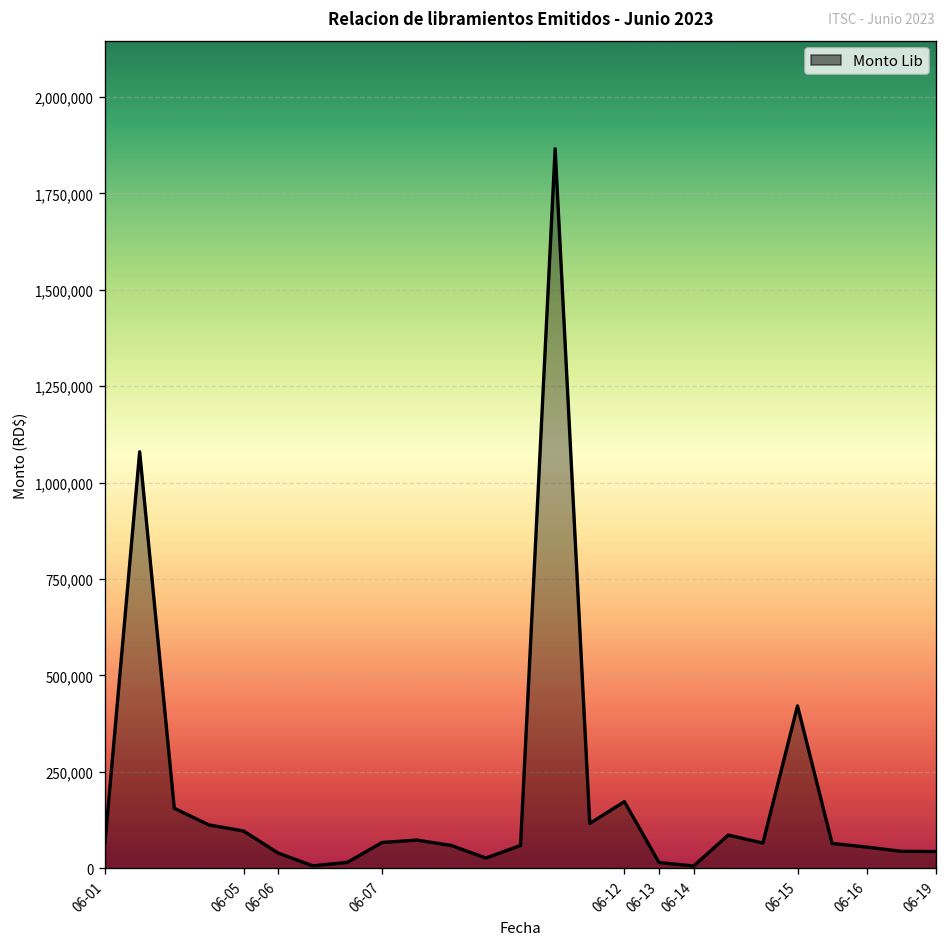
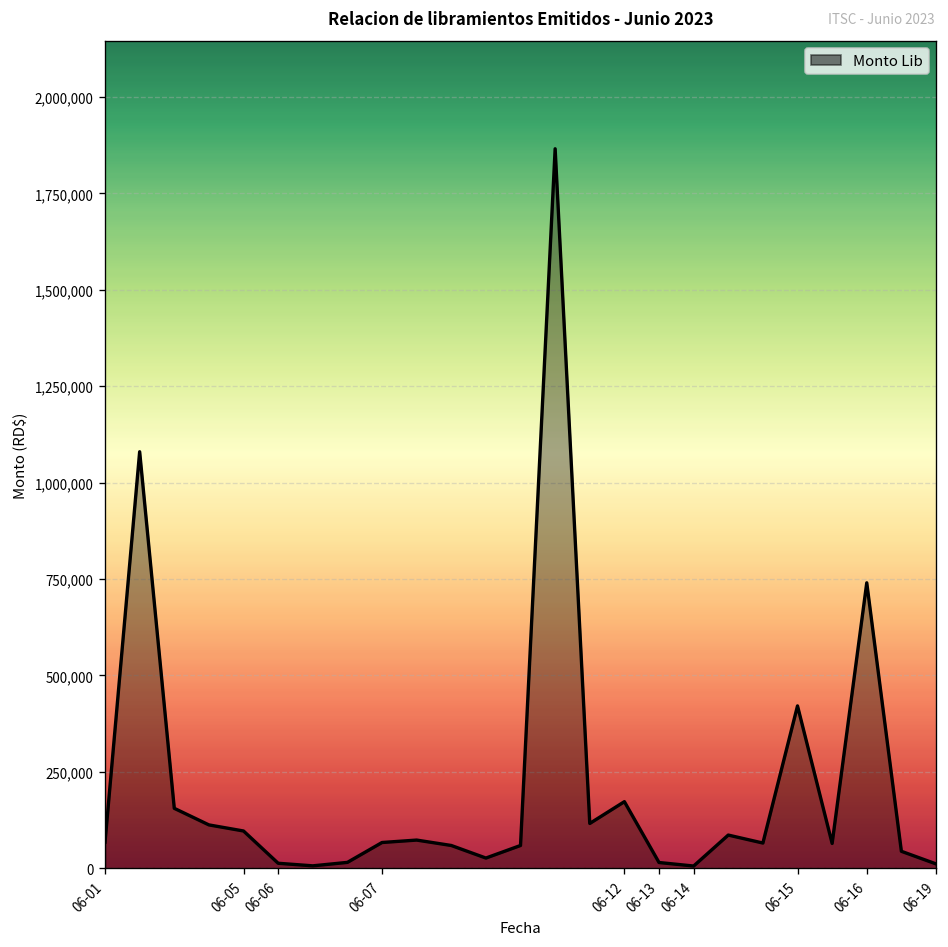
  {
    "06-01": "70,000",
    "06-05": "100,000",
-   "06-06": "40,000",
+   "06-06": "10,000",
    "06-07": "70,000",
    "06-12": "170,000",
    "06-13": "20,000",
    "06-14": "10,000",
    "06-15": "420,000",
-   "06-16": "50,000",
-   "06-19": "40,000"
+   "06-16": "740,000",
+   "06-19": "10,000"
  }
